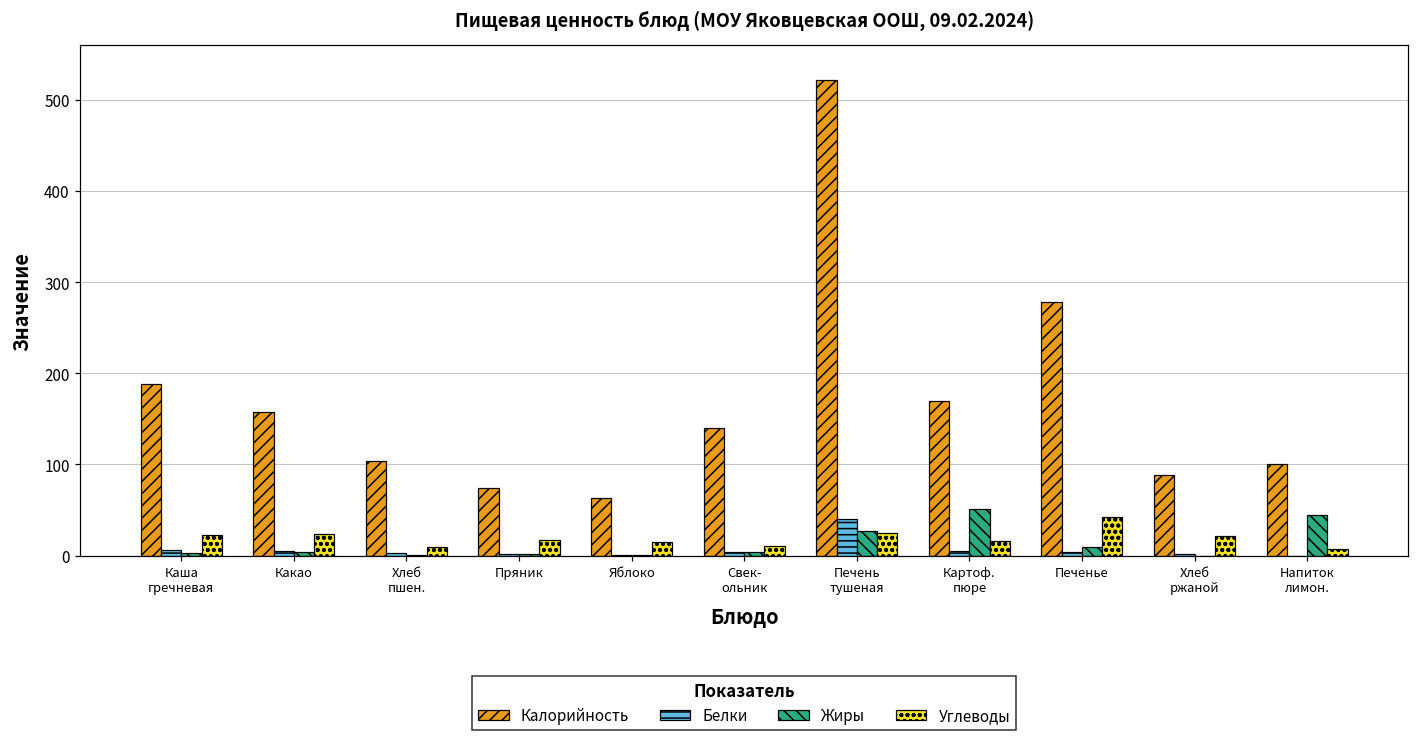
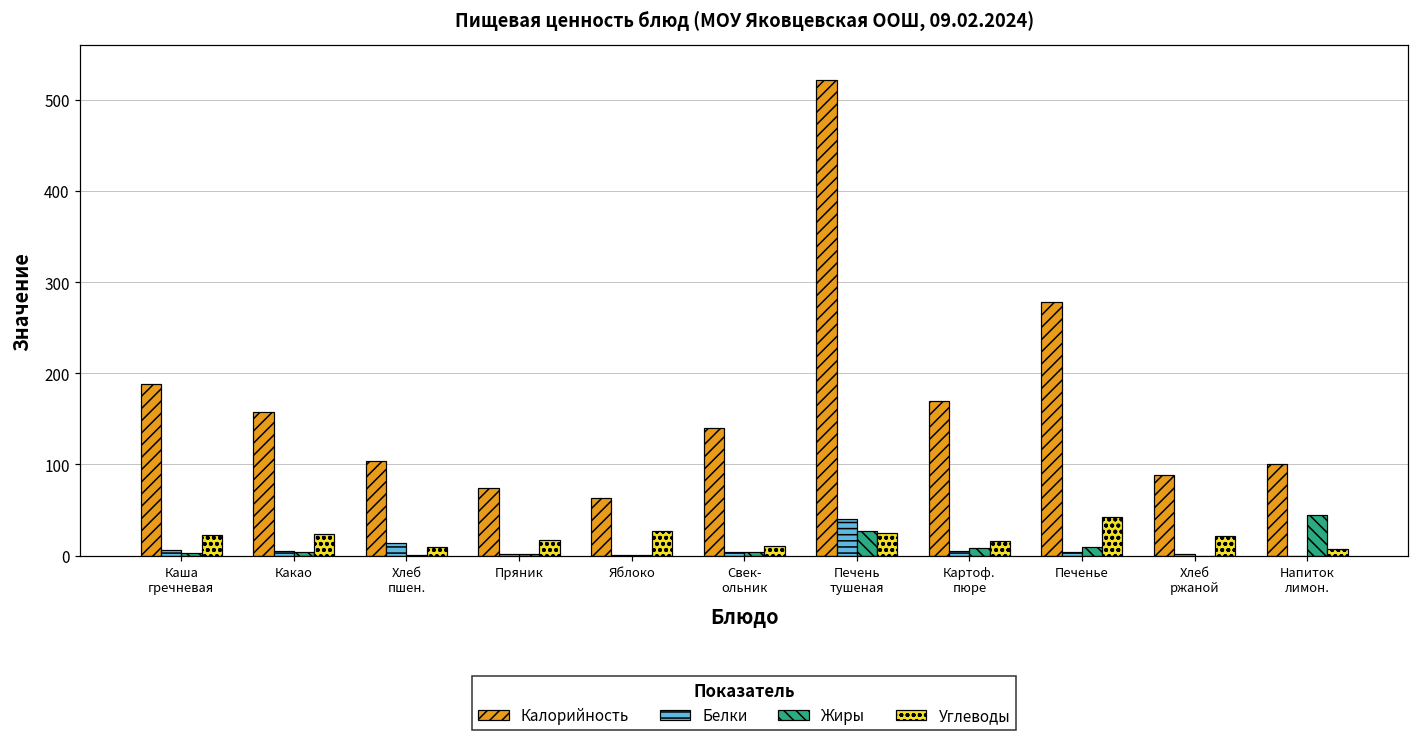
  {
    "Калорийность": {
      "Каша гречневая": 190,
      "Какао": 160,
      "Хлеб пшен.": 100,
      "Пряник": 70,
      "Яблоко": 60,
      "Свек- ольник": 140,
      "Печень тушеная": 520,
      "Картоф. пюре": 170,
      "Печенье": 280,
      "Хлеб ржаной": 90,
      "Напиток лимон.": 100
    },
    "Белки": {
      "Каша гречневая": 10,
      "Какао": 10,
-     "Хлеб пшен.": 0,
+     "Хлеб пшен.": 10,
      "Свек- ольник": 0,
      "Печень тушеная": 40,
      "Картоф. пюре": 10,
      "Печенье": 0,
      "Напиток лимон.": 0
    },
    "Жиры": {
      "Какао": 0,
      "Свек- ольник": 0,
      "Печень тушеная": 30,
-     "Картоф. пюре": 50,
+     "Картоф. пюре": 10,
      "Печенье": 10,
      "Хлеб ржаной": 0,
      "Напиток лимон.": 50
    },
    "Углеводы": {
      "Каша гречневая": 20,
      "Какао": 20,
      "Хлеб пшен.": 10,
      "Пряник": 20,
-     "Яблоко": 20,
+     "Яблоко": 30,
      "Свек- ольник": 10,
      "Печень тушеная": 30,
      "Картоф. пюре": 20,
      "Печенье": 40,
      "Хлеб ржаной": 20,
      "Напиток лимон.": 10
    }
  }
